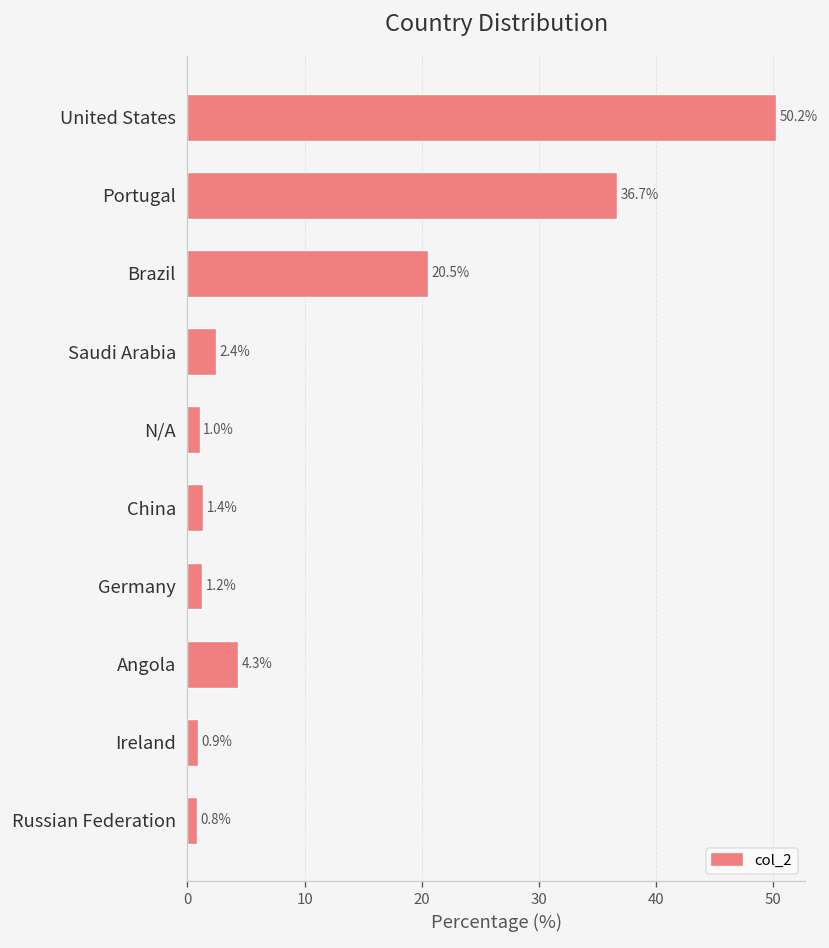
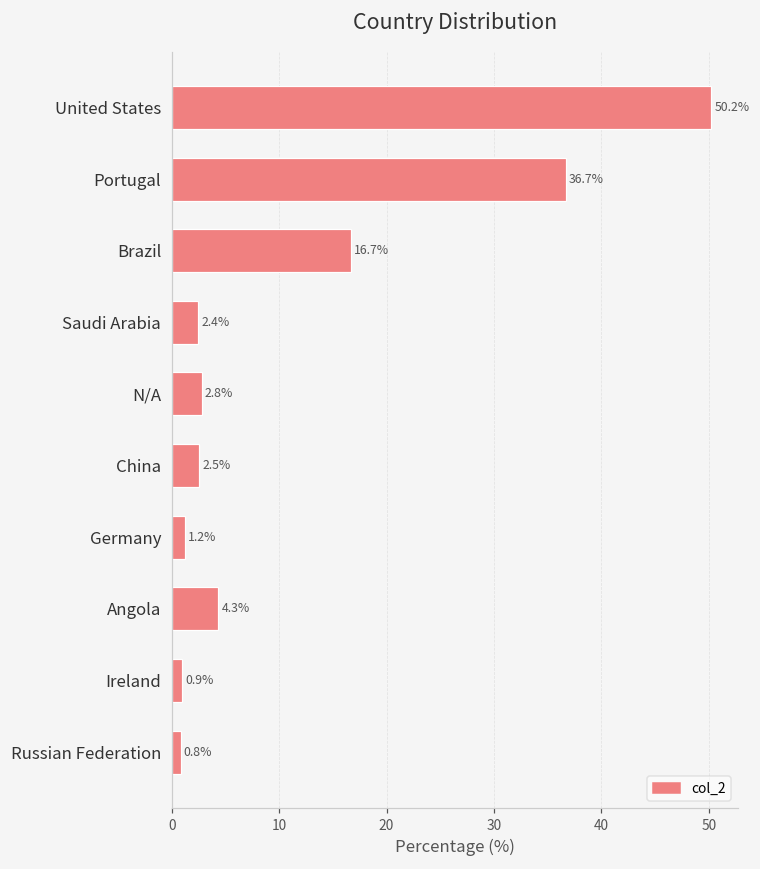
  {
    "United States": "50.2%",
    "Portugal": "36.7%",
-   "Brazil": "20.5%",
+   "Brazil": "16.7%",
    "Saudi Arabia": "2.4%",
-   "N/A": "1.0%",
-   "China": "1.4%",
+   "N/A": "2.8%",
+   "China": "2.5%",
    "Germany": "1.2%",
    "Angola": "4.3%",
    "Ireland": "0.9%",
    "Russian Federation": "0.8%"
  }
